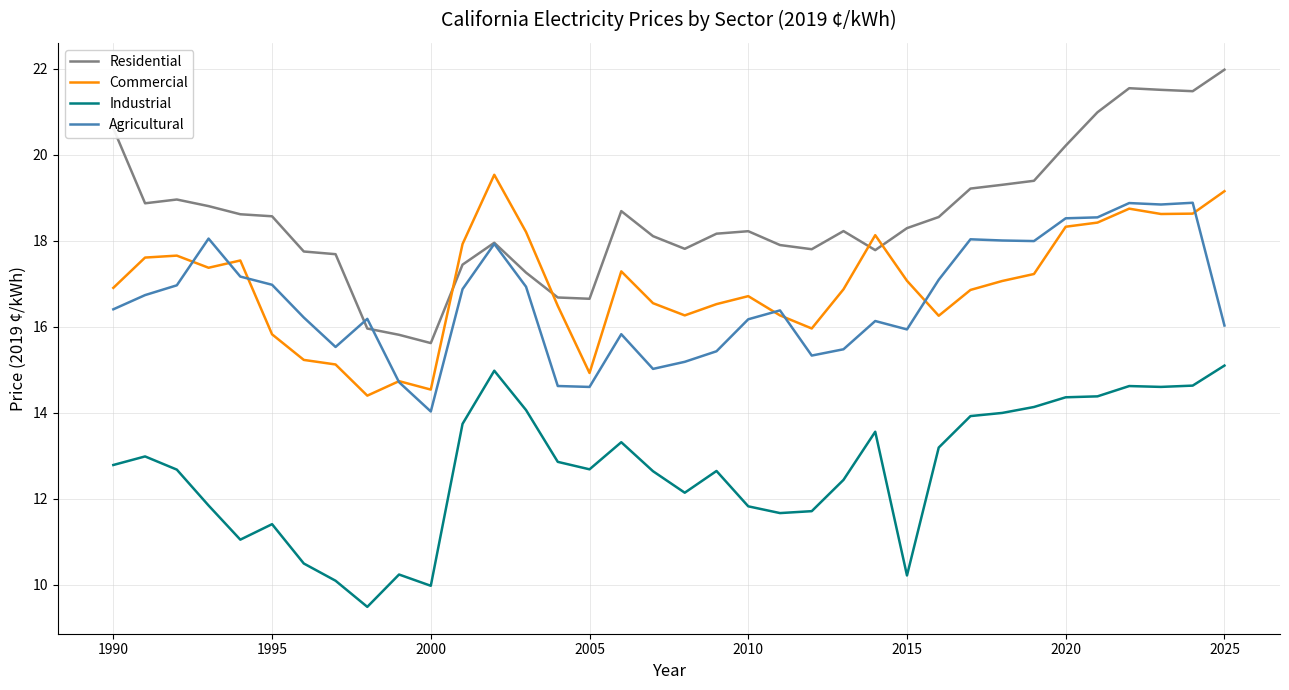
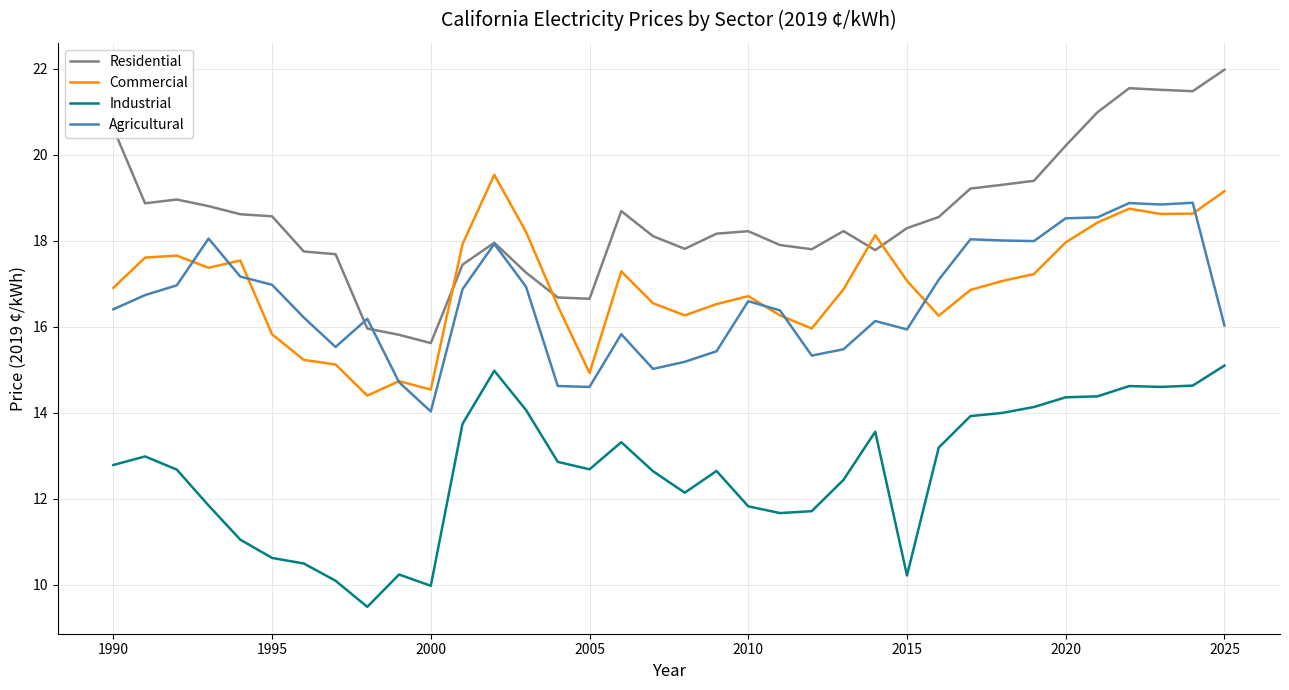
  {
    "Residential": {
      "1995": 18.6,
      "2000": 15.6,
      "2005": 16.7,
      "2010": 18.2,
      "2015": 18.3,
      "2020": 20.2,
      "2025": 22.0
    },
    "Commercial": {
      "1990": 16.9,
      "1995": 15.8,
      "2000": 14.5,
      "2005": 14.9,
      "2010": 16.7,
      "2015": 17.1,
-     "2020": 18.3,
+     "2020": 18.0,
      "2025": 19.2
    },
    "Industrial": {
      "1990": 12.8,
-     "1995": 11.4,
+     "1995": 10.6,
      "2000": 10.0,
      "2005": 12.7,
      "2010": 11.8,
      "2015": 10.2,
      "2020": 14.4,
      "2025": 15.1
    },
    "Agricultural": {
      "1990": 16.4,
      "1995": 17.0,
      "2000": 14.0,
      "2005": 14.6,
-     "2010": 16.2,
+     "2010": 16.6,
      "2015": 15.9,
      "2020": 18.5,
      "2025": 16.0
    }
  }
